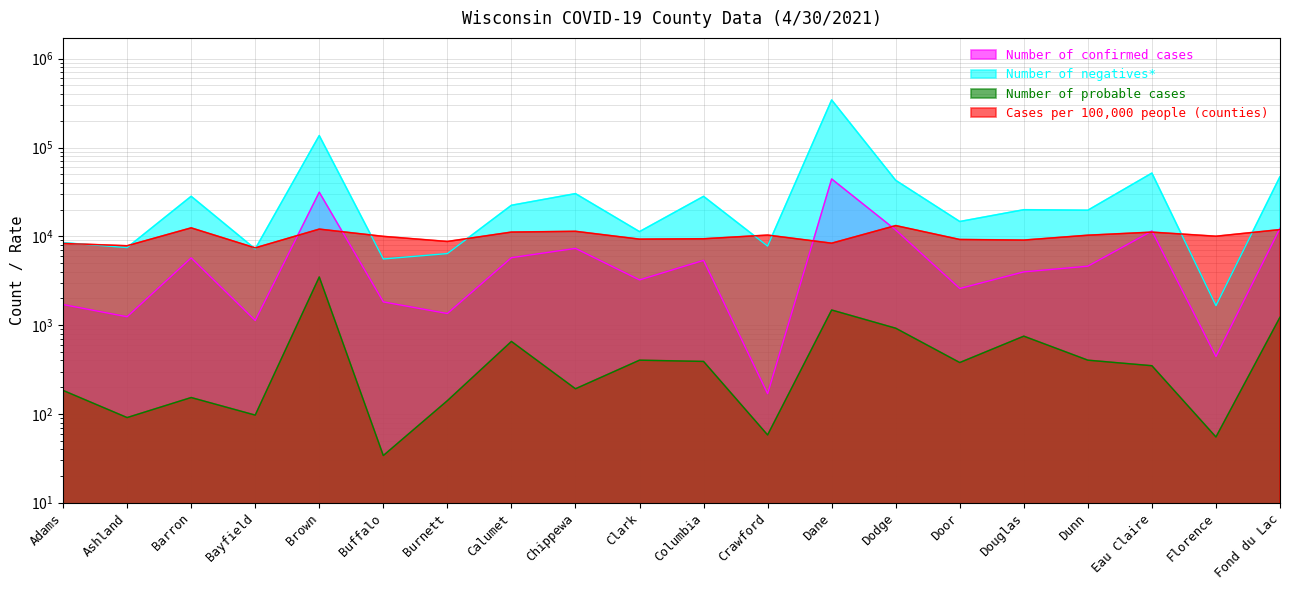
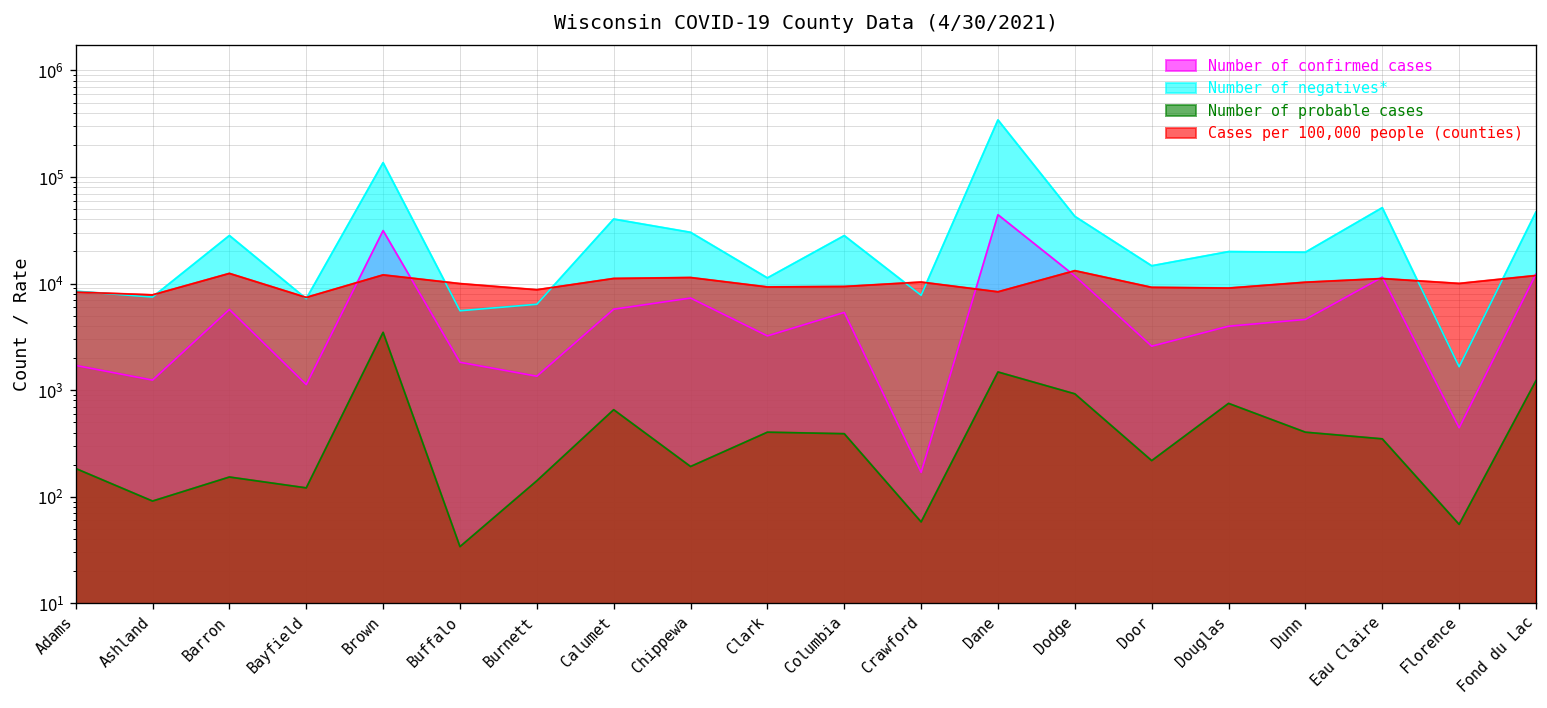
  {
    "Number of confirmed cases": {
      "Adams": 1700,
      "Ashland": 1200,
      "Barron": 6000,
      "Bayfield": 1100,
      "Brown": 31000,
      "Buffalo": 1800,
      "Burnett": 1400,
      "Calumet": 6000,
      "Chippewa": 7000,
      "Clark": 3200,
      "Columbia": 5000,
      "Crawford": 170,
      "Dane": 40000,
      "Dodge": 12000,
      "Door": 2600,
      "Douglas": 4000,
      "Dunn": 5000,
      "Florence": 400
    },
    "Number of negatives*": {
      "Barron": 28000,
      "Brown": 140000,
      "Buffalo": 6000,
      "Burnett": 6000,
-     "Calumet": 22000,
+     "Calumet": 40000,
      "Chippewa": 30000,
      "Clark": 11000,
      "Columbia": 28000,
      "Crawford": 8000,
      "Dane": 340000,
      "Dodge": 40000,
      "Door": 15000,
      "Douglas": 20000,
      "Dunn": 20000,
      "Eau Claire": 50000,
      "Florence": 1700,
      "Fond du Lac": 50000
    },
    "Number of probable cases": {
      "Adams": 180,
      "Ashland": 90,
      "Barron": 150,
-     "Bayfield": 100,
+     "Bayfield": 120,
      "Brown": 3500,
      "Buffalo": 34,
      "Burnett": 140,
      "Calumet": 700,
      "Chippewa": 190,
      "Clark": 400,
      "Columbia": 400,
      "Crawford": 60,
      "Dane": 1500,
      "Dodge": 900,
-     "Door": 380,
+     "Door": 220,
      "Douglas": 800,
      "Dunn": 400,
      "Eau Claire": 350,
      "Florence": 60,
      "Fond du Lac": 1200
    },
    "Cases per 100,000 people (counties)": {
      "Barron": 12000,
      "Brown": 12000,
      "Buffalo": 10000,
      "Burnett": 9000,
      "Calumet": 11000,
      "Chippewa": 11000,
      "Clark": 9000,
      "Columbia": 9000,
      "Crawford": 10000,
      "Dane": 8000,
      "Dodge": 13000,
      "Door": 9000,
      "Douglas": 9000,
      "Dunn": 10000,
      "Florence": 10000
    }
  }
